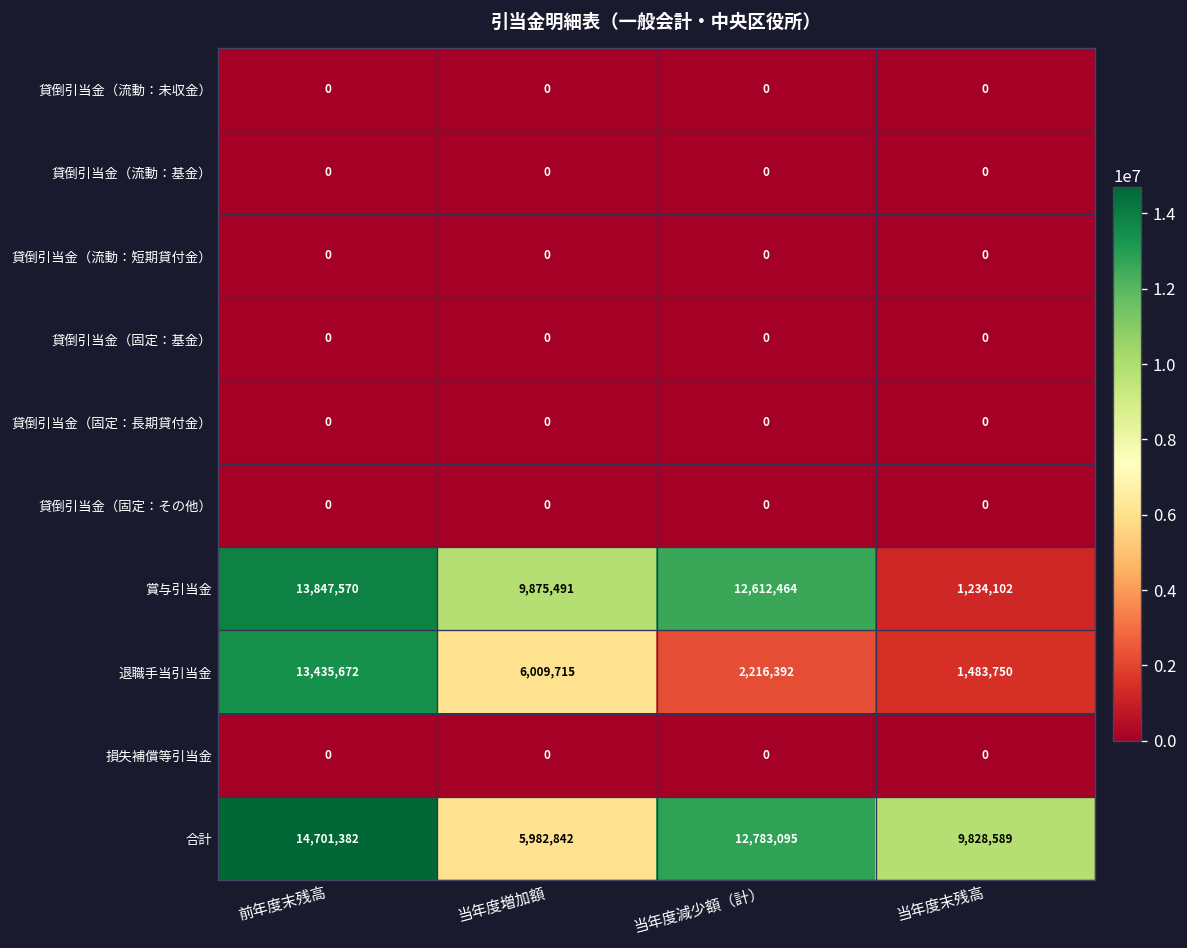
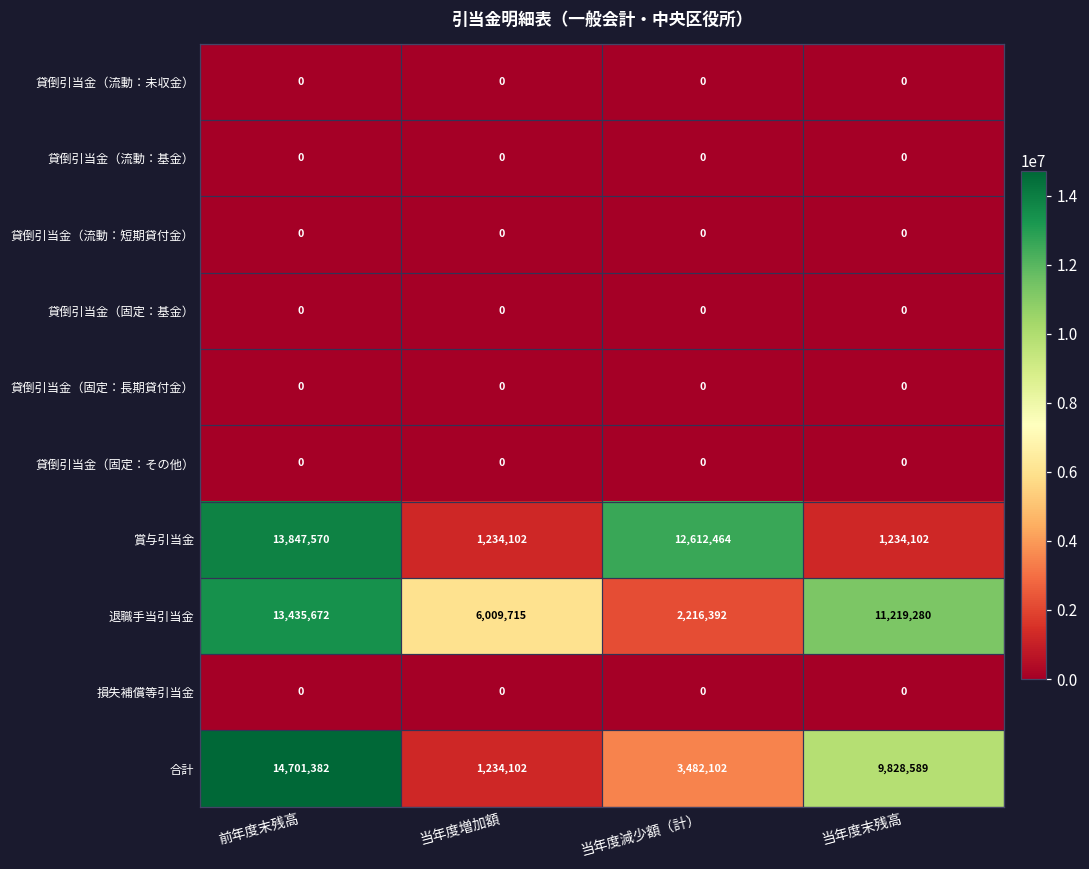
  {
    "貸倒引当金（流動：未収金）": {
      "前年度末残高": "0",
      "当年度増加額": "0",
      "当年度減少額（計）": "0",
      "当年度末残高": "0"
    },
    "貸倒引当金（流動：基金）": {
      "前年度末残高": "0",
      "当年度増加額": "0",
      "当年度減少額（計）": "0",
      "当年度末残高": "0"
    },
    "貸倒引当金（流動：短期貸付金）": {
      "前年度末残高": "0",
      "当年度増加額": "0",
      "当年度減少額（計）": "0",
      "当年度末残高": "0"
    },
    "貸倒引当金（固定：基金）": {
      "前年度末残高": "0",
      "当年度増加額": "0",
      "当年度減少額（計）": "0",
      "当年度末残高": "0"
    },
    "貸倒引当金（固定：長期貸付金）": {
      "前年度末残高": "0",
      "当年度増加額": "0",
      "当年度減少額（計）": "0",
      "当年度末残高": "0"
    },
    "貸倒引当金（固定：その他）": {
      "前年度末残高": "0",
      "当年度増加額": "0",
      "当年度減少額（計）": "0",
      "当年度末残高": "0"
    },
    "賞与引当金": {
      "前年度末残高": "13,847,570",
-     "当年度増加額": "9,875,491",
+     "当年度増加額": "1,234,102",
      "当年度減少額（計）": "12,612,464",
      "当年度末残高": "1,234,102"
    },
    "退職手当引当金": {
      "前年度末残高": "13,435,672",
      "当年度増加額": "6,009,715",
      "当年度減少額（計）": "2,216,392",
-     "当年度末残高": "1,483,750"
+     "当年度末残高": "11,219,280"
    },
    "損失補償等引当金": {
      "前年度末残高": "0",
      "当年度増加額": "0",
      "当年度減少額（計）": "0",
      "当年度末残高": "0"
    },
    "合計": {
      "前年度末残高": "14,701,382",
-     "当年度増加額": "5,982,842",
-     "当年度減少額（計）": "12,783,095",
+     "当年度増加額": "1,234,102",
+     "当年度減少額（計）": "3,482,102",
      "当年度末残高": "9,828,589"
    }
  }
